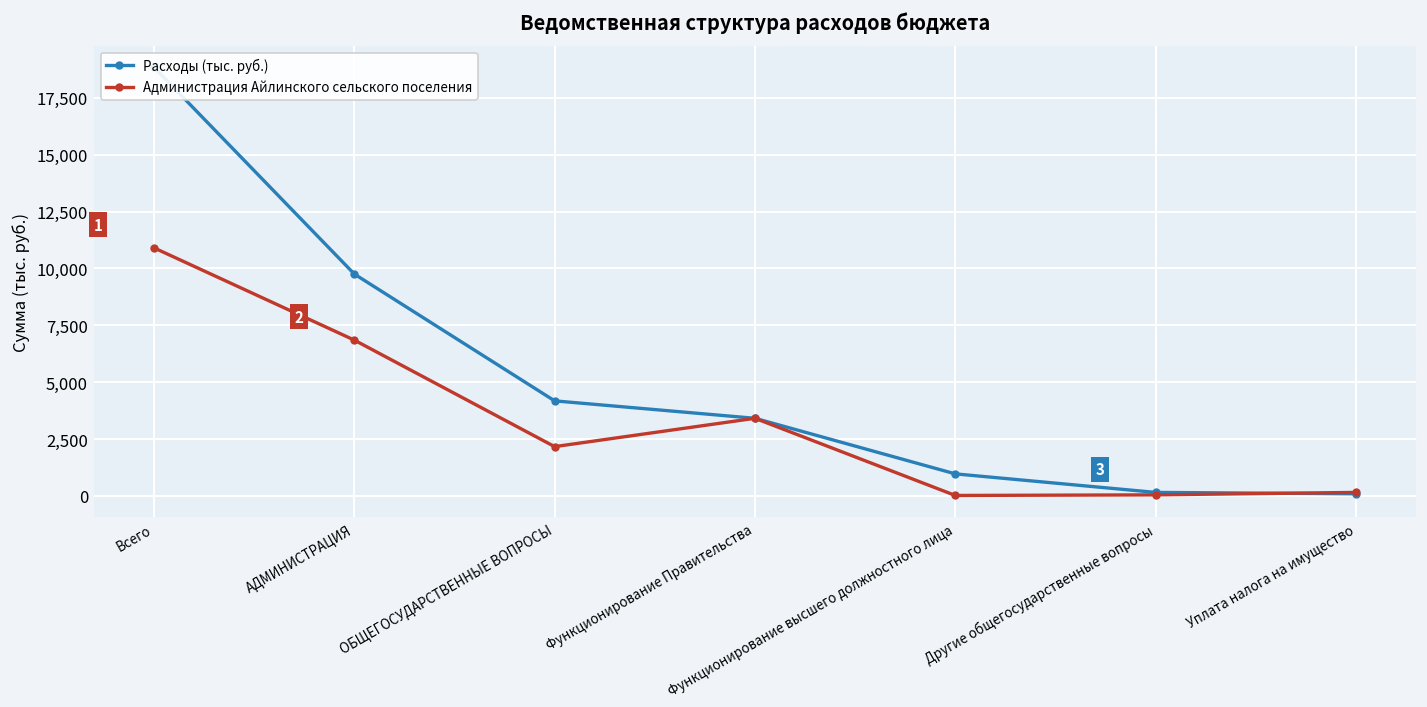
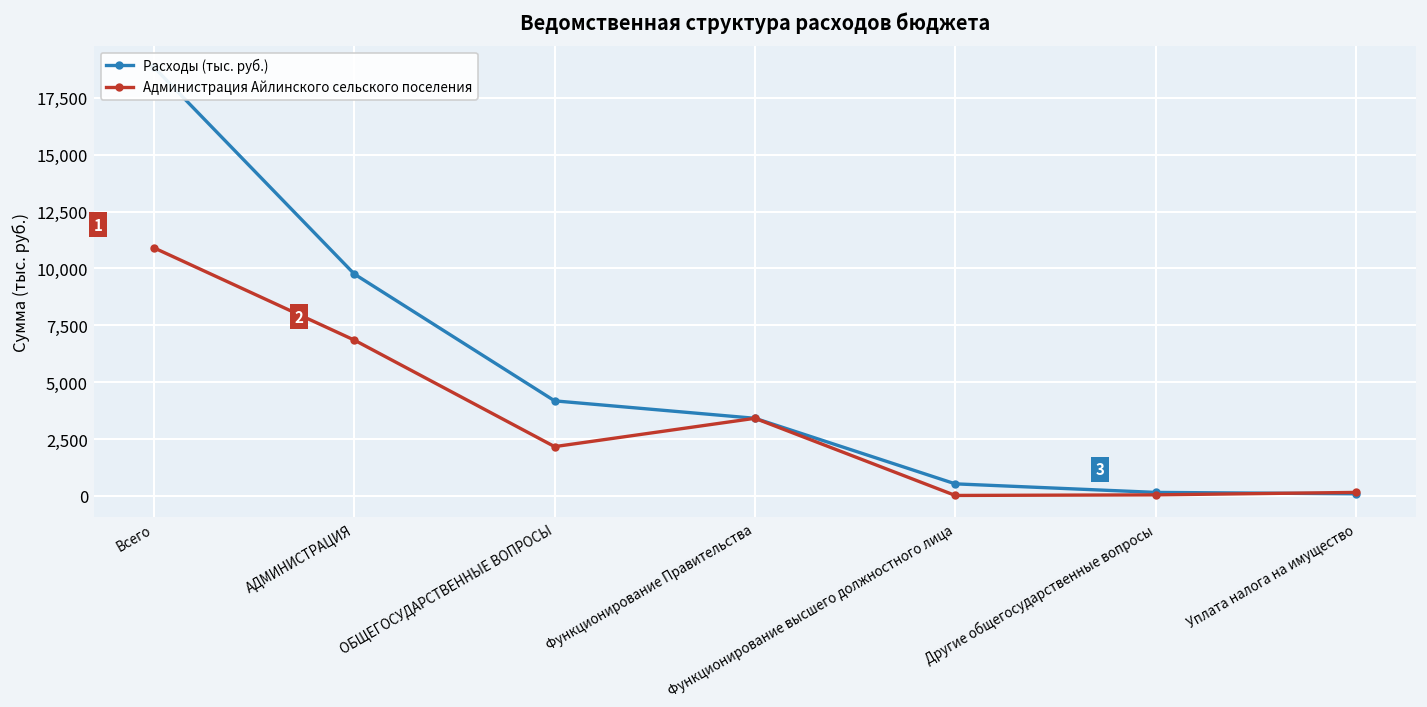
  {
    "Расходы (тыс. руб.)": {
      "АДМИНИСТРАЦИЯ": "9,800",
      "ОБЩЕГОСУДАРСТВЕННЫЕ ВОПРОСЫ": "4,200",
-     "Функционирование высшего должностного лица": "1,000"
+     "Функционирование высшего должностного лица": "500"
    },
    "Администрация Айлинского сельского поселения": {
      "Всего": "10,900",
      "АДМИНИСТРАЦИЯ": "6,800",
      "ОБЩЕГОСУДАРСТВЕННЫЕ ВОПРОСЫ": "2,200",
      "Функционирование высшего должностного лица": "0"
    }
  }
